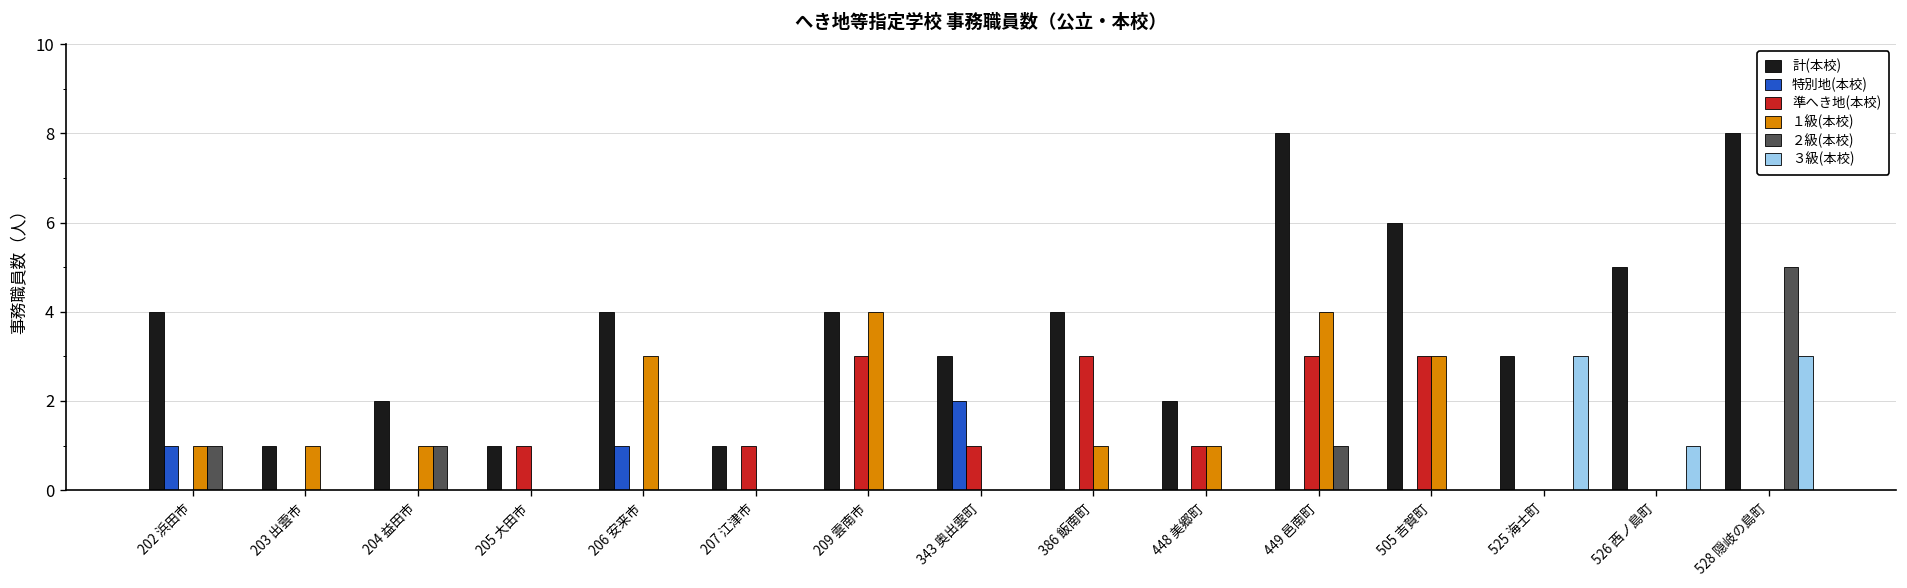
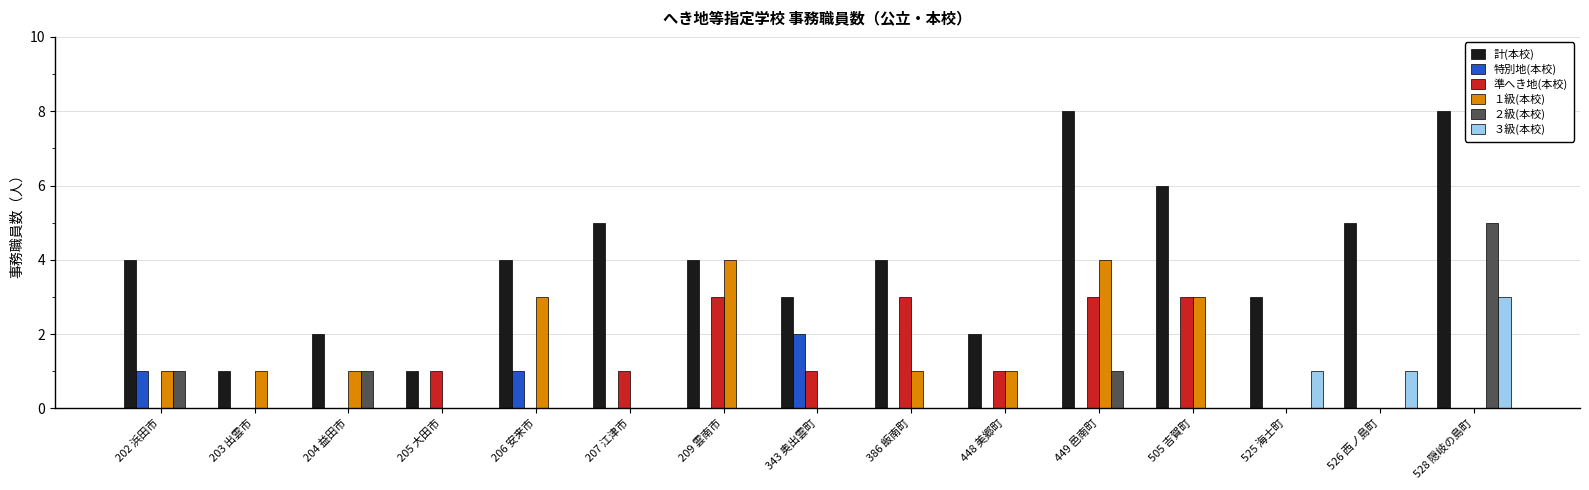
  {
    "計(本校)": {
      "202 浜田市": 4,
      "203 出雲市": 1,
      "204 益田市": 2,
      "205 大田市": 1,
      "206 安来市": 4,
-     "207 江津市": 1,
+     "207 江津市": 5,
      "209 雲南市": 4,
      "343 奥出雲町": 3,
      "386 飯南町": 4,
      "448 美郷町": 2,
      "449 邑南町": 8,
      "505 吉賀町": 6,
      "525 海士町": 3,
      "526 西ノ島町": 5,
      "528 隠岐の島町": 8
    },
    "特別地(本校)": {
      "202 浜田市": 1,
      "203 出雲市": 0,
      "204 益田市": 0,
      "205 大田市": 0,
      "206 安来市": 1,
      "207 江津市": 0,
      "209 雲南市": 0,
      "343 奥出雲町": 2,
      "386 飯南町": 0,
      "448 美郷町": 0,
      "449 邑南町": 0,
      "505 吉賀町": 0,
      "525 海士町": 0,
      "526 西ノ島町": 0,
      "528 隠岐の島町": 0
    },
    "準へき地(本校)": {
      "202 浜田市": 0,
      "203 出雲市": 0,
      "204 益田市": 0,
      "205 大田市": 1,
      "206 安来市": 0,
      "207 江津市": 1,
      "209 雲南市": 3,
      "343 奥出雲町": 1,
      "386 飯南町": 3,
      "448 美郷町": 1,
      "449 邑南町": 3,
      "505 吉賀町": 3,
      "525 海士町": 0,
      "526 西ノ島町": 0,
      "528 隠岐の島町": 0
    },
    "１級(本校)": {
      "202 浜田市": 1,
      "203 出雲市": 1,
      "204 益田市": 1,
      "205 大田市": 0,
      "206 安来市": 3,
      "207 江津市": 0,
      "209 雲南市": 4,
      "343 奥出雲町": 0,
      "386 飯南町": 1,
      "448 美郷町": 1,
      "449 邑南町": 4,
      "505 吉賀町": 3,
      "525 海士町": 0,
      "526 西ノ島町": 0,
      "528 隠岐の島町": 0
    },
    "２級(本校)": {
      "202 浜田市": 1,
      "203 出雲市": 0,
      "204 益田市": 1,
      "205 大田市": 0,
      "206 安来市": 0,
      "207 江津市": 0,
      "209 雲南市": 0,
      "343 奥出雲町": 0,
      "386 飯南町": 0,
      "448 美郷町": 0,
      "449 邑南町": 1,
      "505 吉賀町": 0,
      "525 海士町": 0,
      "526 西ノ島町": 0,
      "528 隠岐の島町": 5
    },
    "３級(本校)": {
      "202 浜田市": 0,
      "203 出雲市": 0,
      "204 益田市": 0,
      "205 大田市": 0,
      "206 安来市": 0,
      "207 江津市": 0,
      "209 雲南市": 0,
      "343 奥出雲町": 0,
      "386 飯南町": 0,
      "448 美郷町": 0,
      "449 邑南町": 0,
      "505 吉賀町": 0,
-     "525 海士町": 3,
+     "525 海士町": 1,
      "526 西ノ島町": 1,
      "528 隠岐の島町": 3
    }
  }
